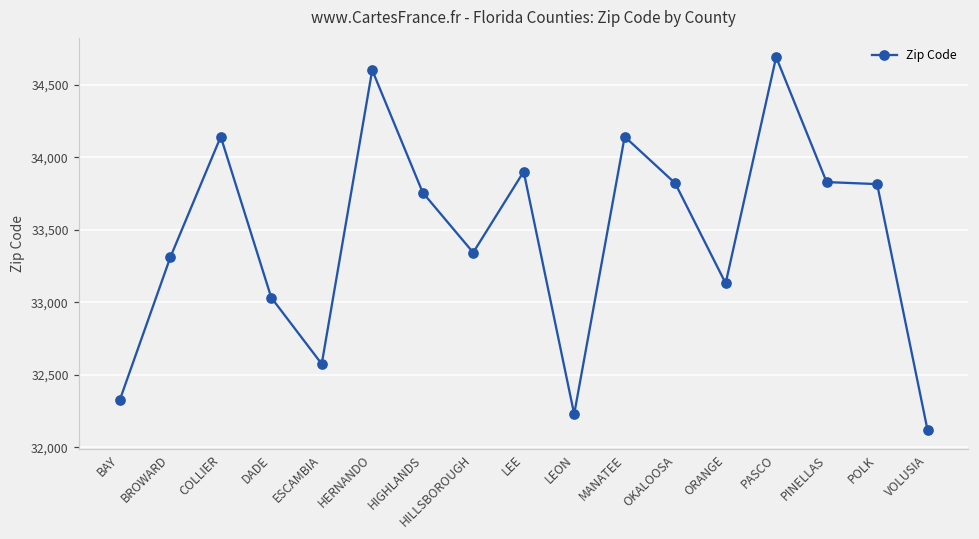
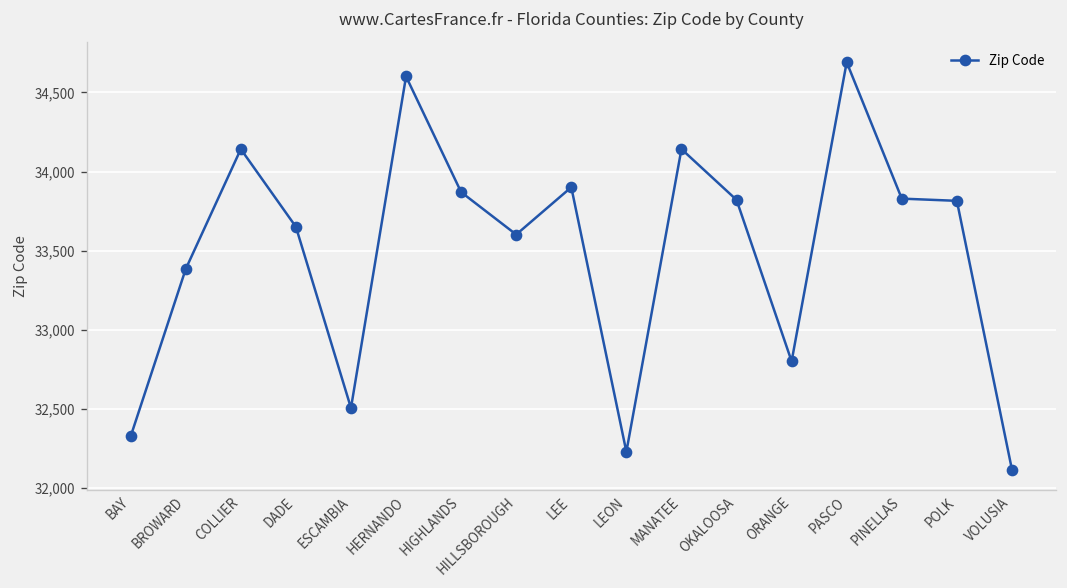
  {
    "BAY": "32,330",
-   "BROWARD": "33,310",
+   "BROWARD": "33,380",
    "COLLIER": "34,140",
-   "DADE": "33,030",
-   "ESCAMBIA": "32,580",
+   "DADE": "33,650",
+   "ESCAMBIA": "32,510",
    "HERNANDO": "34,600",
-   "HIGHLANDS": "33,760",
-   "HILLSBOROUGH": "33,340",
+   "HIGHLANDS": "33,870",
+   "HILLSBOROUGH": "33,600",
    "LEE": "33,900",
    "LEON": "32,230",
    "MANATEE": "34,140",
    "OKALOOSA": "33,820",
-   "ORANGE": "33,130",
+   "ORANGE": "32,800",
    "PASCO": "34,690",
    "PINELLAS": "33,830",
    "POLK": "33,820",
    "VOLUSIA": "32,120"
  }
